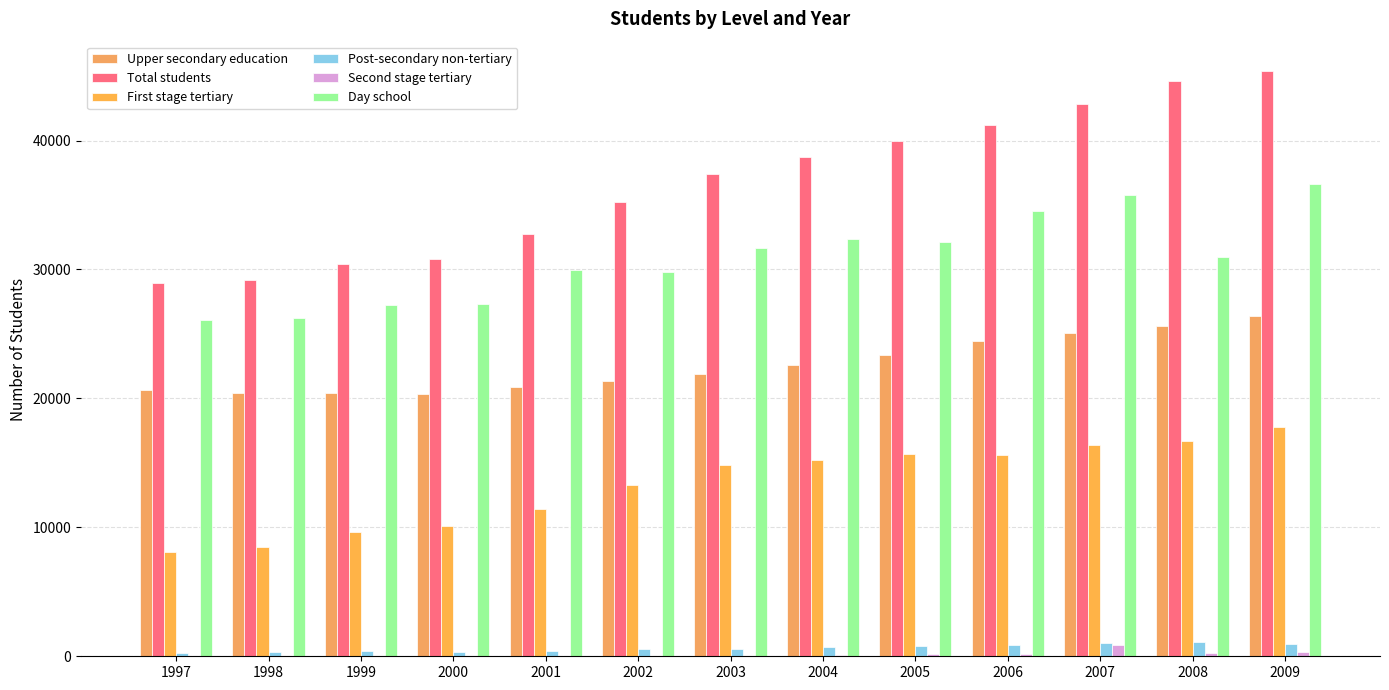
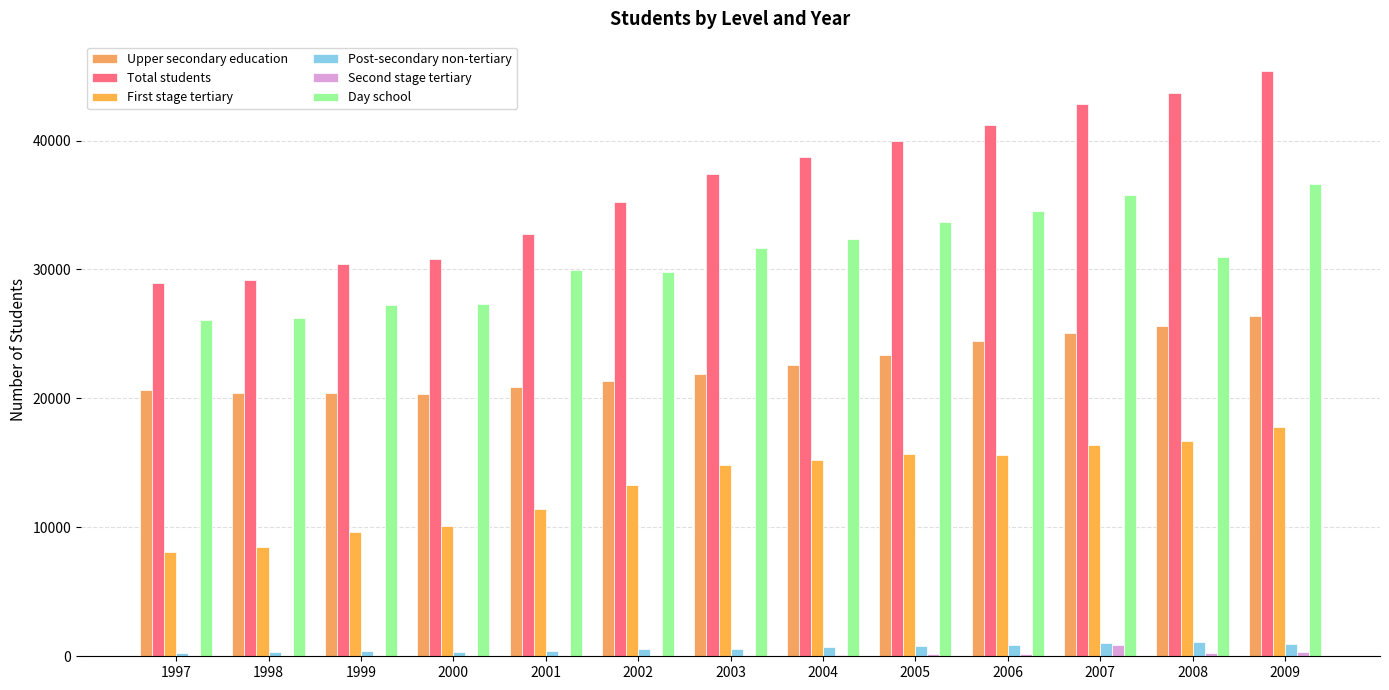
  {
    "Total students": {
      "1997": 29000,
      "1998": 29200,
      "1999": 30500,
      "2000": 30800,
      "2001": 32700,
      "2002": 35300,
      "2003": 37400,
      "2004": 38700,
      "2005": 40000,
      "2006": 41200,
      "2007": 42800,
-     "2008": 44600,
+     "2008": 43700,
      "2009": 45400
    },
    "Post-secondary non-tertiary": {
      "1997": 300,
      "1998": 300,
      "1999": 400,
      "2000": 300,
      "2001": 400,
      "2002": 600,
      "2003": 600,
      "2004": 700,
      "2005": 800,
      "2006": 900,
      "2007": 1100,
      "2008": 1100,
      "2009": 900
    },
    "Second stage tertiary": {
      "2006": 200,
      "2007": 900,
      "2008": 300,
      "2009": 300
    },
    "Day school": {
      "1997": 26100,
      "1998": 26300,
      "1999": 27200,
      "2000": 27300,
      "2001": 29900,
      "2002": 29800,
      "2003": 31700,
      "2004": 32300,
-     "2005": 32100,
+     "2005": 33700,
      "2006": 34500,
      "2007": 35800,
      "2008": 30900,
      "2009": 36700
    }
  }
